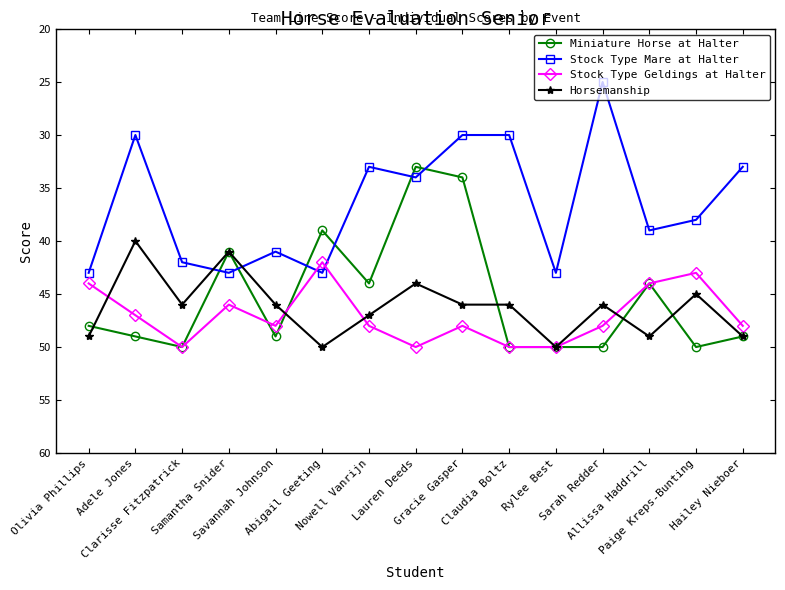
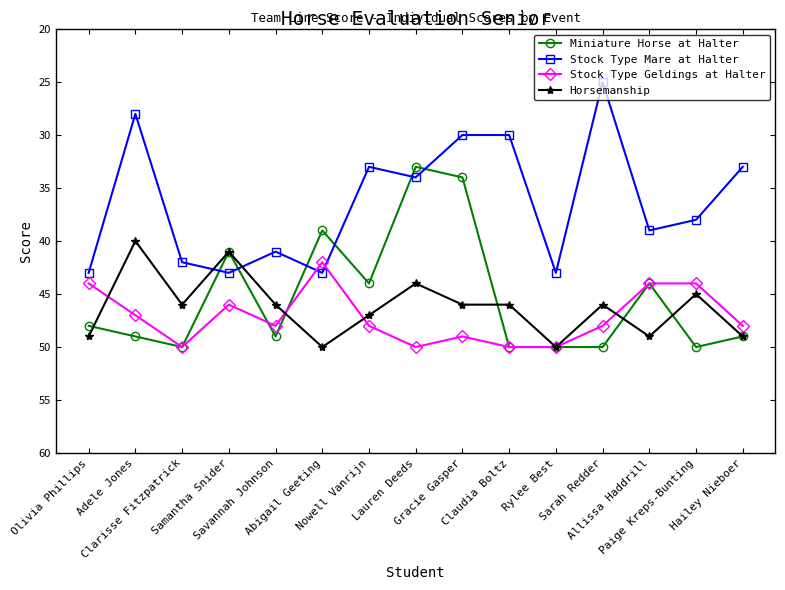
  {
    "Miniature Horse at Halter": {
      "Olivia Phillips": 48,
      "Adele Jones": 49,
      "Savannah Johnson": 49,
      "Abigail Geeting": 39,
      "Nowell Vanrijn": 44,
      "Lauren Deeds": 33,
      "Gracie Gasper": 34,
      "Sarah Redder": 50,
      "Paige Kreps-Bunting": 50
    },
    "Stock Type Mare at Halter": {
      "Olivia Phillips": 43,
-     "Adele Jones": 30,
+     "Adele Jones": 28,
      "Clarisse Fitzpatrick": 42,
      "Samantha Snider": 43,
      "Savannah Johnson": 41,
      "Abigail Geeting": 43,
      "Nowell Vanrijn": 33,
      "Lauren Deeds": 34,
      "Gracie Gasper": 30,
      "Claudia Boltz": 30,
      "Rylee Best": 43,
      "Allissa Haddrill": 39,
      "Paige Kreps-Bunting": 38,
      "Hailey Nieboer": 33
    },
    "Stock Type Geldings at Halter": {
      "Olivia Phillips": 44,
      "Adele Jones": 47,
      "Samantha Snider": 46,
      "Savannah Johnson": 48,
      "Abigail Geeting": 42,
      "Nowell Vanrijn": 48,
      "Lauren Deeds": 50,
-     "Gracie Gasper": 48,
+     "Gracie Gasper": 49,
      "Sarah Redder": 48,
-     "Paige Kreps-Bunting": 43,
+     "Paige Kreps-Bunting": 44,
      "Hailey Nieboer": 48
    },
    "Horsemanship": {
      "Olivia Phillips": 49,
      "Adele Jones": 40,
      "Clarisse Fitzpatrick": 46,
      "Savannah Johnson": 46,
      "Abigail Geeting": 50,
      "Nowell Vanrijn": 47,
      "Lauren Deeds": 44,
      "Gracie Gasper": 46,
      "Claudia Boltz": 46,
      "Sarah Redder": 46,
      "Allissa Haddrill": 49,
      "Paige Kreps-Bunting": 45
    }
  }
